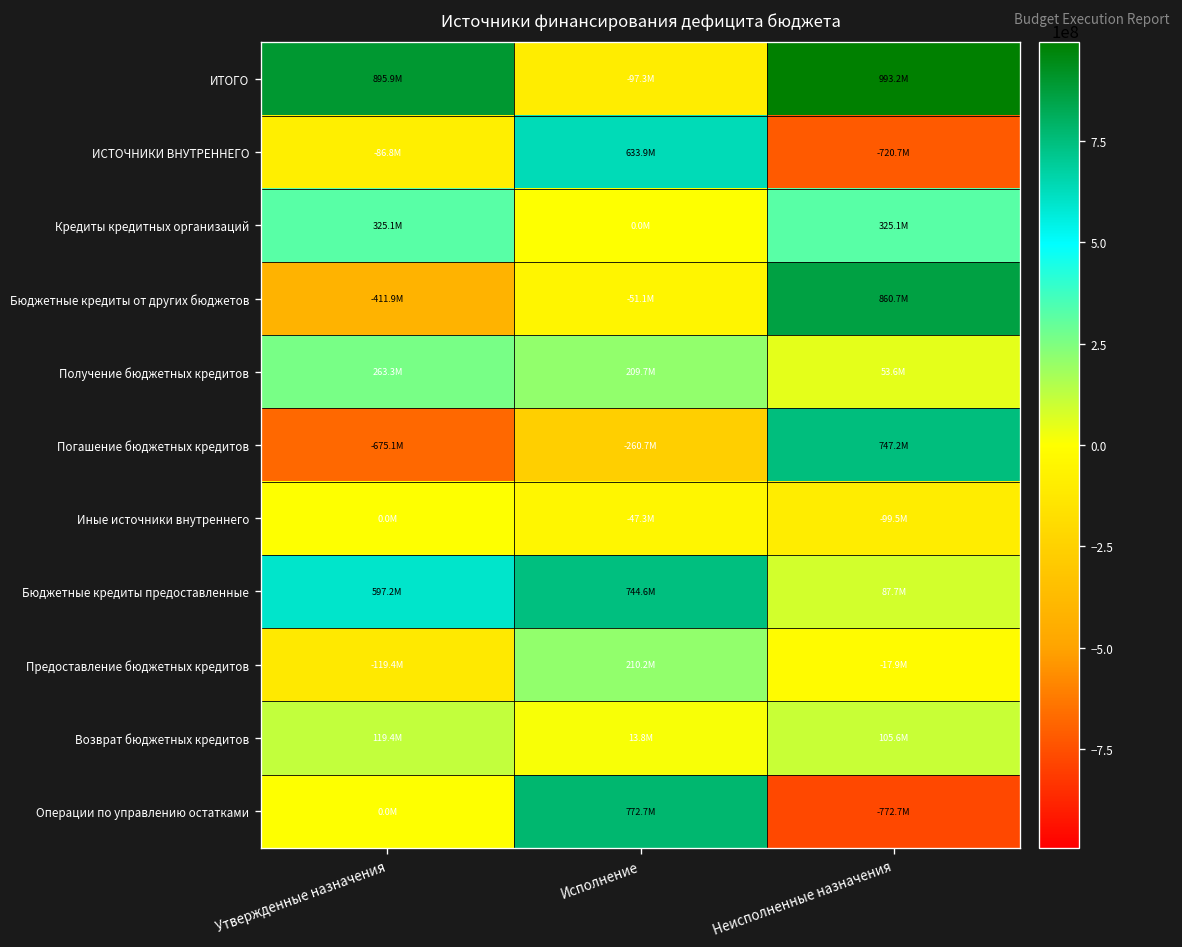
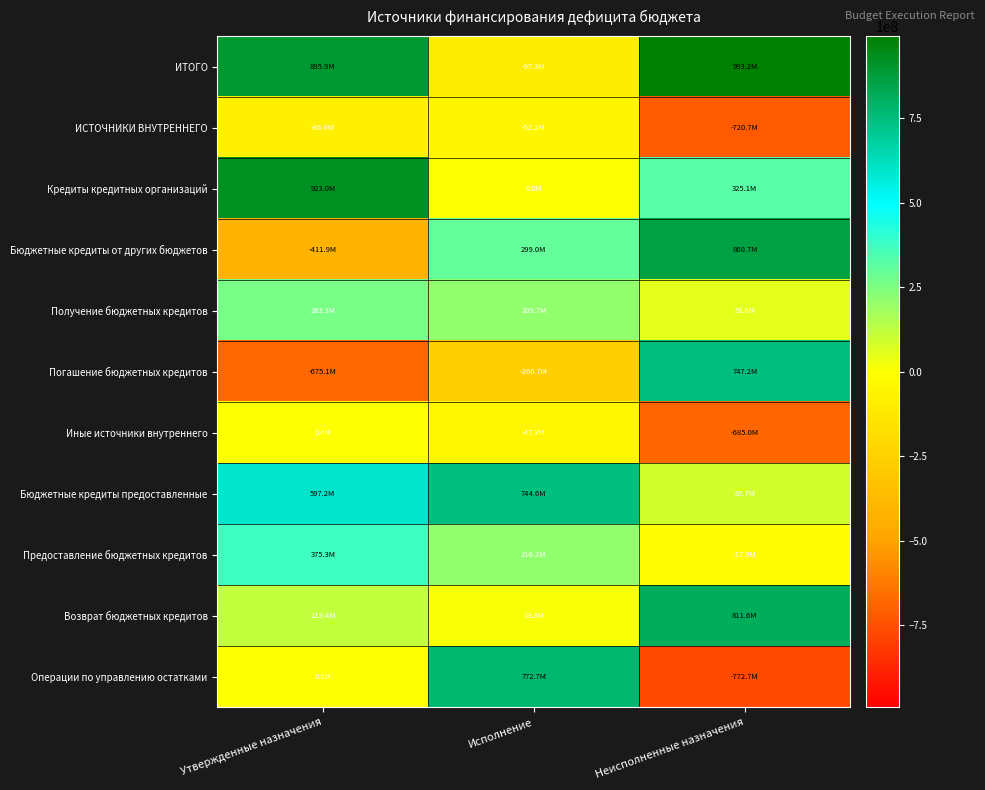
  {
    "ИТОГО": {
      "Утвержденные назначения": "895.9M",
      "Исполнение": "-97.3M",
      "Неисполненные назначения": "993.2M"
    },
    "ИСТОЧНИКИ ВНУТРЕННЕГО": {
      "Утвержденные назначения": "-86.8M",
-     "Исполнение": "633.9M",
+     "Исполнение": "-52.2M",
      "Неисполненные назначения": "-720.7M"
    },
    "Кредиты кредитных организаций": {
-     "Утвержденные назначения": "325.1M",
+     "Утвержденные назначения": "923.0M",
      "Исполнение": "0.0M",
      "Неисполненные назначения": "325.1M"
    },
    "Бюджетные кредиты от других бюджетов": {
      "Утвержденные назначения": "-411.9M",
-     "Исполнение": "-51.1M",
+     "Исполнение": "299.0M",
      "Неисполненные назначения": "860.7M"
    },
    "Получение бюджетных кредитов": {
      "Утвержденные назначения": "263.3M",
      "Исполнение": "209.7M",
      "Неисполненные назначения": "53.6M"
    },
    "Погашение бюджетных кредитов": {
      "Утвержденные назначения": "-675.1M",
      "Исполнение": "-260.7M",
      "Неисполненные назначения": "747.2M"
    },
    "Иные источники внутреннего": {
      "Утвержденные назначения": "0.0M",
      "Исполнение": "-47.3M",
-     "Неисполненные назначения": "-99.5M"
+     "Неисполненные назначения": "-685.0M"
    },
    "Бюджетные кредиты предоставленные": {
      "Утвержденные назначения": "597.2M",
      "Исполнение": "744.6M",
      "Неисполненные назначения": "87.7M"
    },
    "Предоставление бюджетных кредитов": {
-     "Утвержденные назначения": "-119.4M",
+     "Утвержденные назначения": "375.3M",
      "Исполнение": "210.2M",
      "Неисполненные назначения": "-17.9M"
    },
    "Возврат бюджетных кредитов": {
      "Утвержденные назначения": "119.4M",
      "Исполнение": "13.8M",
-     "Неисполненные назначения": "105.6M"
+     "Неисполненные назначения": "811.6M"
    },
    "Операции по управлению остатками": {
      "Утвержденные назначения": "0.0M",
      "Исполнение": "772.7M",
      "Неисполненные назначения": "-772.7M"
    }
  }
